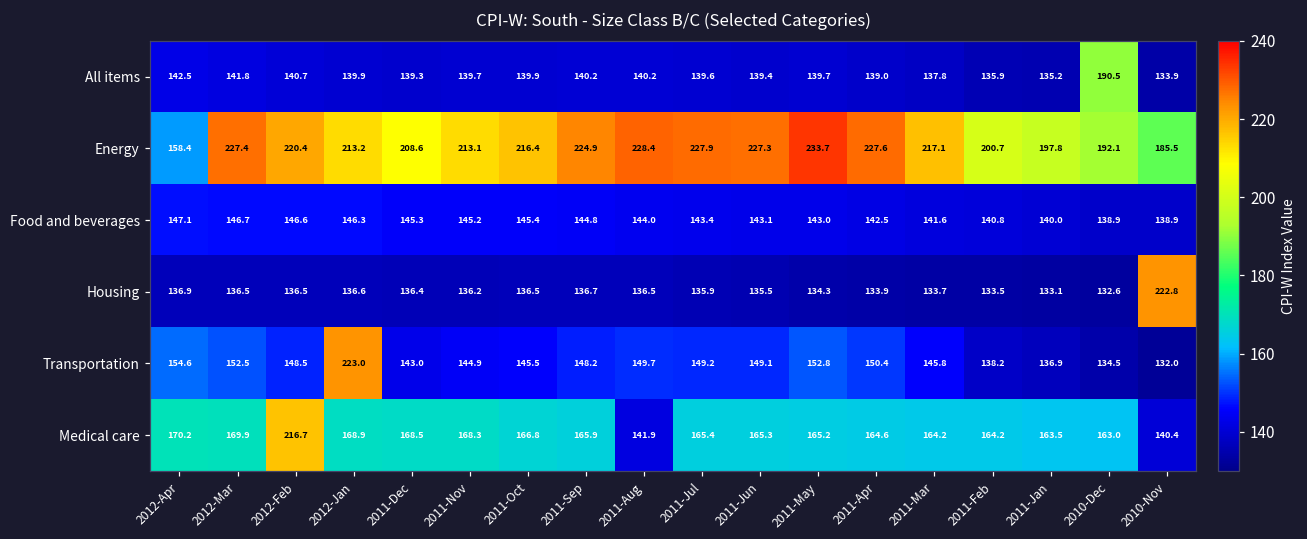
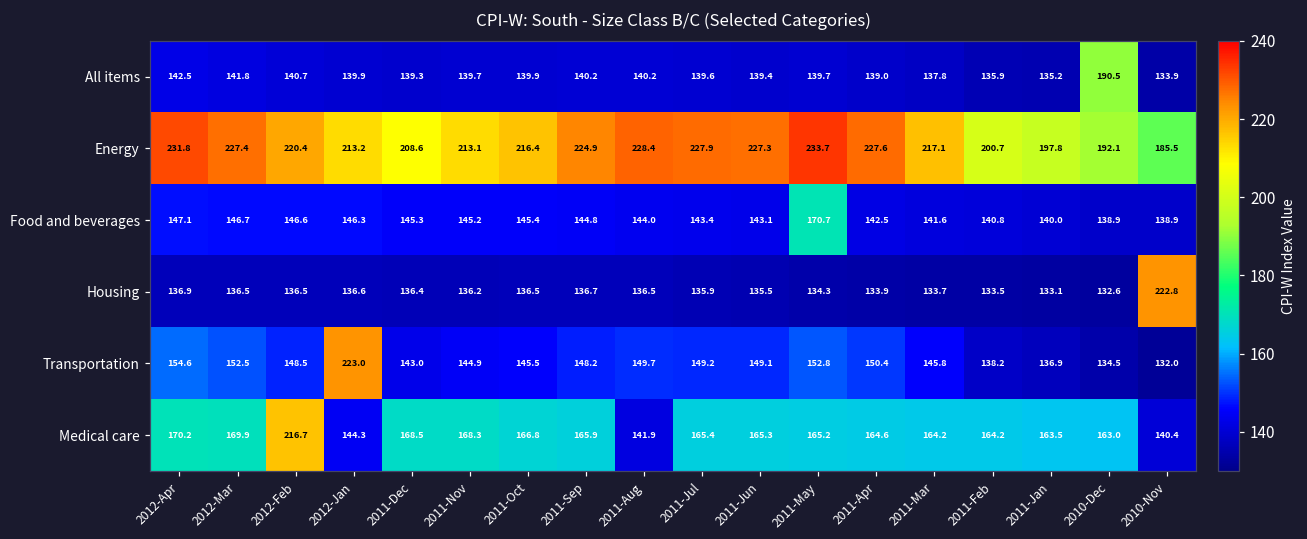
  {
    "All items": {
      "2012-Apr": 142.5,
      "2012-Mar": 141.8,
      "2012-Feb": 140.7,
      "2012-Jan": 139.9,
      "2011-Dec": 139.3,
      "2011-Nov": 139.7,
      "2011-Oct": 139.9,
      "2011-Sep": 140.2,
      "2011-Aug": 140.2,
      "2011-Jul": 139.6,
      "2011-Jun": 139.4,
      "2011-May": 139.7,
      "2011-Apr": 139.0,
      "2011-Mar": 137.8,
      "2011-Feb": 135.9,
      "2011-Jan": 135.2,
      "2010-Dec": 190.5,
      "2010-Nov": 133.9
    },
    "Energy": {
-     "2012-Apr": 158.4,
+     "2012-Apr": 231.8,
      "2012-Mar": 227.4,
      "2012-Feb": 220.4,
      "2012-Jan": 213.2,
      "2011-Dec": 208.6,
      "2011-Nov": 213.1,
      "2011-Oct": 216.4,
      "2011-Sep": 224.9,
      "2011-Aug": 228.4,
      "2011-Jul": 227.9,
      "2011-Jun": 227.3,
      "2011-May": 233.7,
      "2011-Apr": 227.6,
      "2011-Mar": 217.1,
      "2011-Feb": 200.7,
      "2011-Jan": 197.8,
      "2010-Dec": 192.1,
      "2010-Nov": 185.5
    },
    "Food and beverages": {
      "2012-Apr": 147.1,
      "2012-Mar": 146.7,
      "2012-Feb": 146.6,
      "2012-Jan": 146.3,
      "2011-Dec": 145.3,
      "2011-Nov": 145.2,
      "2011-Oct": 145.4,
      "2011-Sep": 144.8,
      "2011-Aug": 144.0,
      "2011-Jul": 143.4,
      "2011-Jun": 143.1,
-     "2011-May": 143.0,
+     "2011-May": 170.7,
      "2011-Apr": 142.5,
      "2011-Mar": 141.6,
      "2011-Feb": 140.8,
      "2011-Jan": 140.0,
      "2010-Dec": 138.9,
      "2010-Nov": 138.9
    },
    "Housing": {
      "2012-Apr": 136.9,
      "2012-Mar": 136.5,
      "2012-Feb": 136.5,
      "2012-Jan": 136.6,
      "2011-Dec": 136.4,
      "2011-Nov": 136.2,
      "2011-Oct": 136.5,
      "2011-Sep": 136.7,
      "2011-Aug": 136.5,
      "2011-Jul": 135.9,
      "2011-Jun": 135.5,
      "2011-May": 134.3,
      "2011-Apr": 133.9,
      "2011-Mar": 133.7,
      "2011-Feb": 133.5,
      "2011-Jan": 133.1,
      "2010-Dec": 132.6,
      "2010-Nov": 222.8
    },
    "Transportation": {
      "2012-Apr": 154.6,
      "2012-Mar": 152.5,
      "2012-Feb": 148.5,
      "2012-Jan": 223.0,
      "2011-Dec": 143.0,
      "2011-Nov": 144.9,
      "2011-Oct": 145.5,
      "2011-Sep": 148.2,
      "2011-Aug": 149.7,
      "2011-Jul": 149.2,
      "2011-Jun": 149.1,
      "2011-May": 152.8,
      "2011-Apr": 150.4,
      "2011-Mar": 145.8,
      "2011-Feb": 138.2,
      "2011-Jan": 136.9,
      "2010-Dec": 134.5,
      "2010-Nov": 132.0
    },
    "Medical care": {
      "2012-Apr": 170.2,
      "2012-Mar": 169.9,
      "2012-Feb": 216.7,
-     "2012-Jan": 168.9,
+     "2012-Jan": 144.3,
      "2011-Dec": 168.5,
      "2011-Nov": 168.3,
      "2011-Oct": 166.8,
      "2011-Sep": 165.9,
      "2011-Aug": 141.9,
      "2011-Jul": 165.4,
      "2011-Jun": 165.3,
      "2011-May": 165.2,
      "2011-Apr": 164.6,
      "2011-Mar": 164.2,
      "2011-Feb": 164.2,
      "2011-Jan": 163.5,
      "2010-Dec": 163.0,
      "2010-Nov": 140.4
    }
  }
